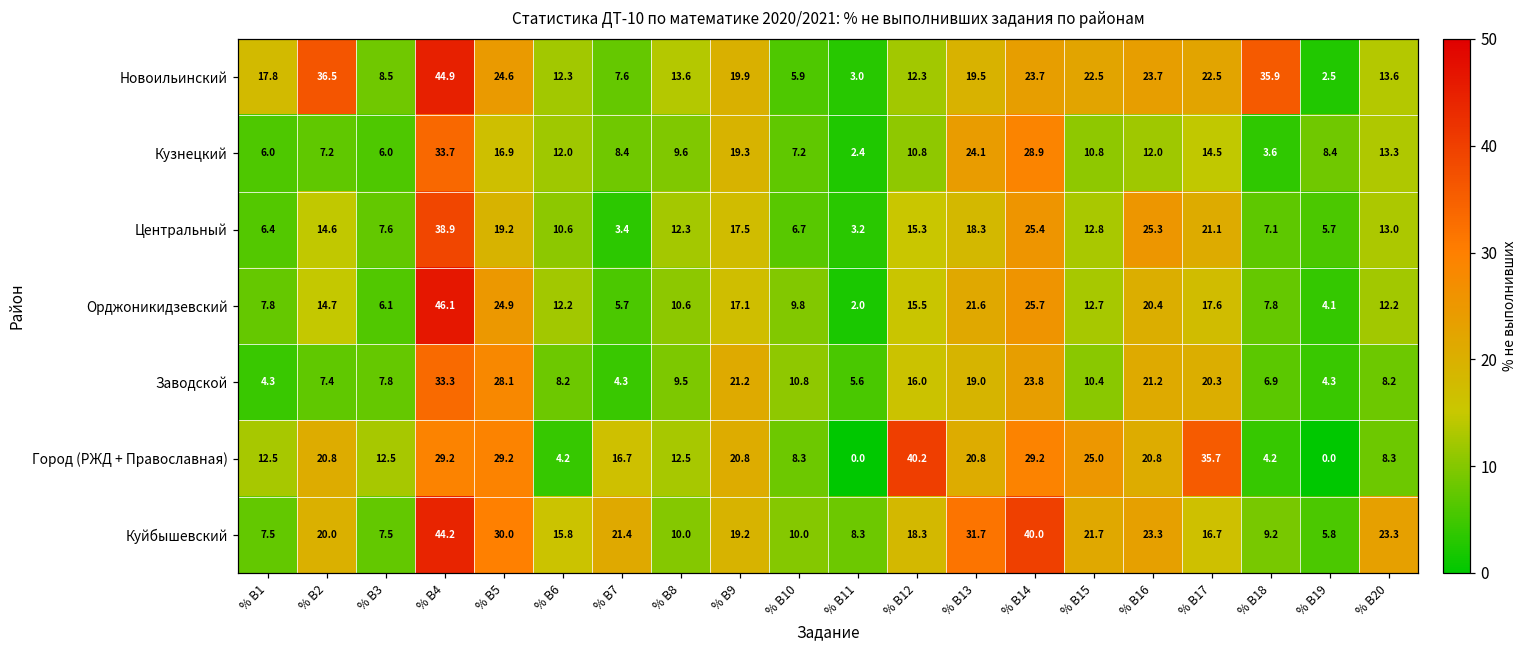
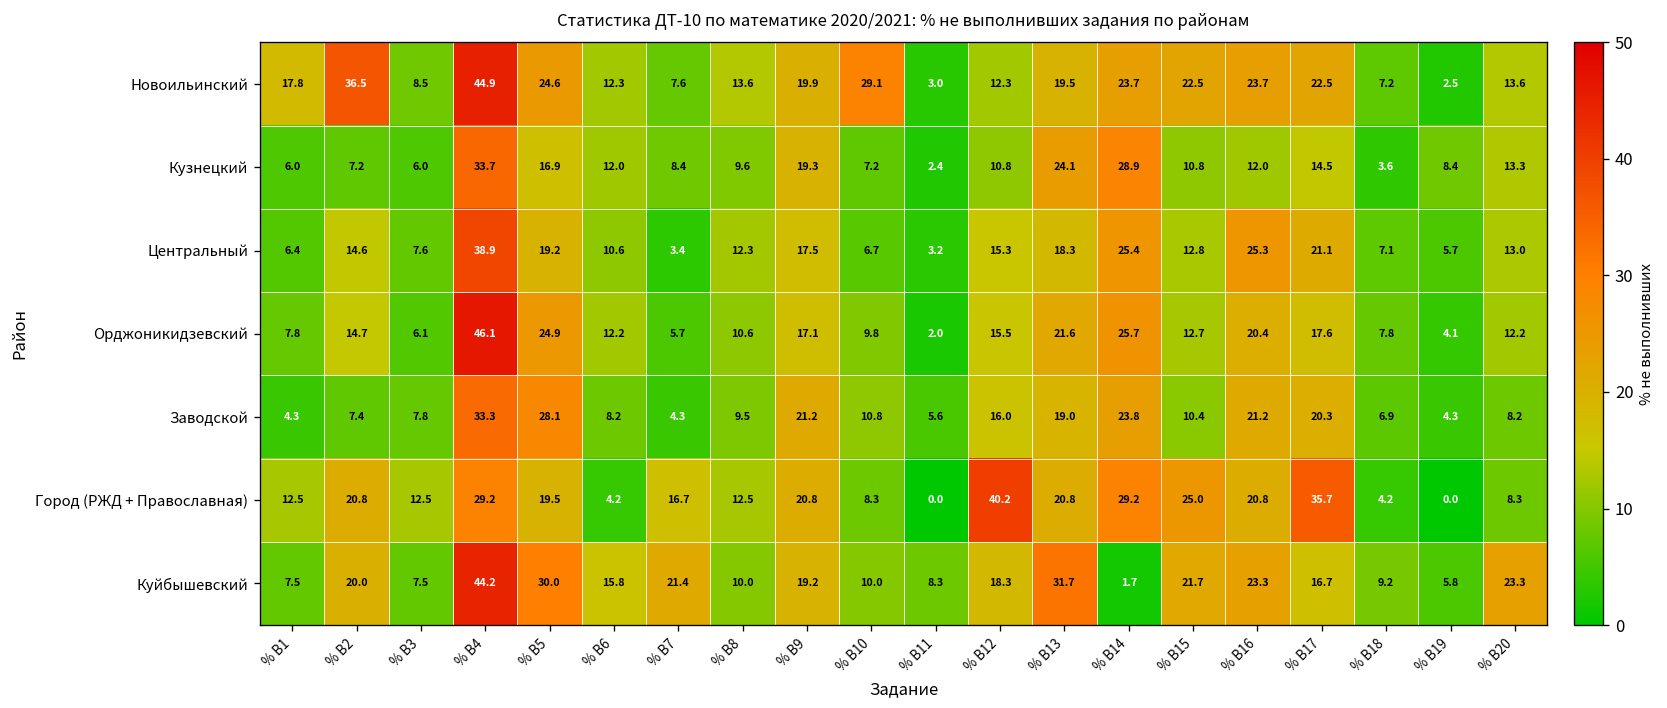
  {
    "Новоильинский": {
      "% В1": 17.8,
      "% В2": 36.5,
      "% В3": 8.5,
      "% В4": 44.9,
      "% В5": 24.6,
      "% В6": 12.3,
      "% В7": 7.6,
      "% В8": 13.6,
      "% В9": 19.9,
-     "% В10": 5.9,
+     "% В10": 29.1,
      "% В11": 3.0,
      "% В12": 12.3,
      "% В13": 19.5,
      "% В14": 23.7,
      "% В15": 22.5,
      "% В16": 23.7,
      "% В17": 22.5,
-     "% В18": 35.9,
+     "% В18": 7.2,
      "% В19": 2.5,
      "% В20": 13.6
    },
    "Кузнецкий": {
      "% В1": 6.0,
      "% В2": 7.2,
      "% В3": 6.0,
      "% В4": 33.7,
      "% В5": 16.9,
      "% В6": 12.0,
      "% В7": 8.4,
      "% В8": 9.6,
      "% В9": 19.3,
      "% В10": 7.2,
      "% В11": 2.4,
      "% В12": 10.8,
      "% В13": 24.1,
      "% В14": 28.9,
      "% В15": 10.8,
      "% В16": 12.0,
      "% В17": 14.5,
      "% В18": 3.6,
      "% В19": 8.4,
      "% В20": 13.3
    },
    "Центральный": {
      "% В1": 6.4,
      "% В2": 14.6,
      "% В3": 7.6,
      "% В4": 38.9,
      "% В5": 19.2,
      "% В6": 10.6,
      "% В7": 3.4,
      "% В8": 12.3,
      "% В9": 17.5,
      "% В10": 6.7,
      "% В11": 3.2,
      "% В12": 15.3,
      "% В13": 18.3,
      "% В14": 25.4,
      "% В15": 12.8,
      "% В16": 25.3,
      "% В17": 21.1,
      "% В18": 7.1,
      "% В19": 5.7,
      "% В20": 13.0
    },
    "Орджоникидзевский": {
      "% В1": 7.8,
      "% В2": 14.7,
      "% В3": 6.1,
      "% В4": 46.1,
      "% В5": 24.9,
      "% В6": 12.2,
      "% В7": 5.7,
      "% В8": 10.6,
      "% В9": 17.1,
      "% В10": 9.8,
      "% В11": 2.0,
      "% В12": 15.5,
      "% В13": 21.6,
      "% В14": 25.7,
      "% В15": 12.7,
      "% В16": 20.4,
      "% В17": 17.6,
      "% В18": 7.8,
      "% В19": 4.1,
      "% В20": 12.2
    },
    "Заводской": {
      "% В1": 4.3,
      "% В2": 7.4,
      "% В3": 7.8,
      "% В4": 33.3,
      "% В5": 28.1,
      "% В6": 8.2,
      "% В7": 4.3,
      "% В8": 9.5,
      "% В9": 21.2,
      "% В10": 10.8,
      "% В11": 5.6,
      "% В12": 16.0,
      "% В13": 19.0,
      "% В14": 23.8,
      "% В15": 10.4,
      "% В16": 21.2,
      "% В17": 20.3,
      "% В18": 6.9,
      "% В19": 4.3,
      "% В20": 8.2
    },
    "Город (РЖД + Православная)": {
      "% В1": 12.5,
      "% В2": 20.8,
      "% В3": 12.5,
      "% В4": 29.2,
-     "% В5": 29.2,
+     "% В5": 19.5,
      "% В6": 4.2,
      "% В7": 16.7,
      "% В8": 12.5,
      "% В9": 20.8,
      "% В10": 8.3,
      "% В11": 0.0,
      "% В12": 40.2,
      "% В13": 20.8,
      "% В14": 29.2,
      "% В15": 25.0,
      "% В16": 20.8,
      "% В17": 35.7,
      "% В18": 4.2,
      "% В19": 0.0,
      "% В20": 8.3
    },
    "Куйбышевский": {
      "% В1": 7.5,
      "% В2": 20.0,
      "% В3": 7.5,
      "% В4": 44.2,
      "% В5": 30.0,
      "% В6": 15.8,
      "% В7": 21.4,
      "% В8": 10.0,
      "% В9": 19.2,
      "% В10": 10.0,
      "% В11": 8.3,
      "% В12": 18.3,
      "% В13": 31.7,
-     "% В14": 40.0,
+     "% В14": 1.7,
      "% В15": 21.7,
      "% В16": 23.3,
      "% В17": 16.7,
      "% В18": 9.2,
      "% В19": 5.8,
      "% В20": 23.3
    }
  }
